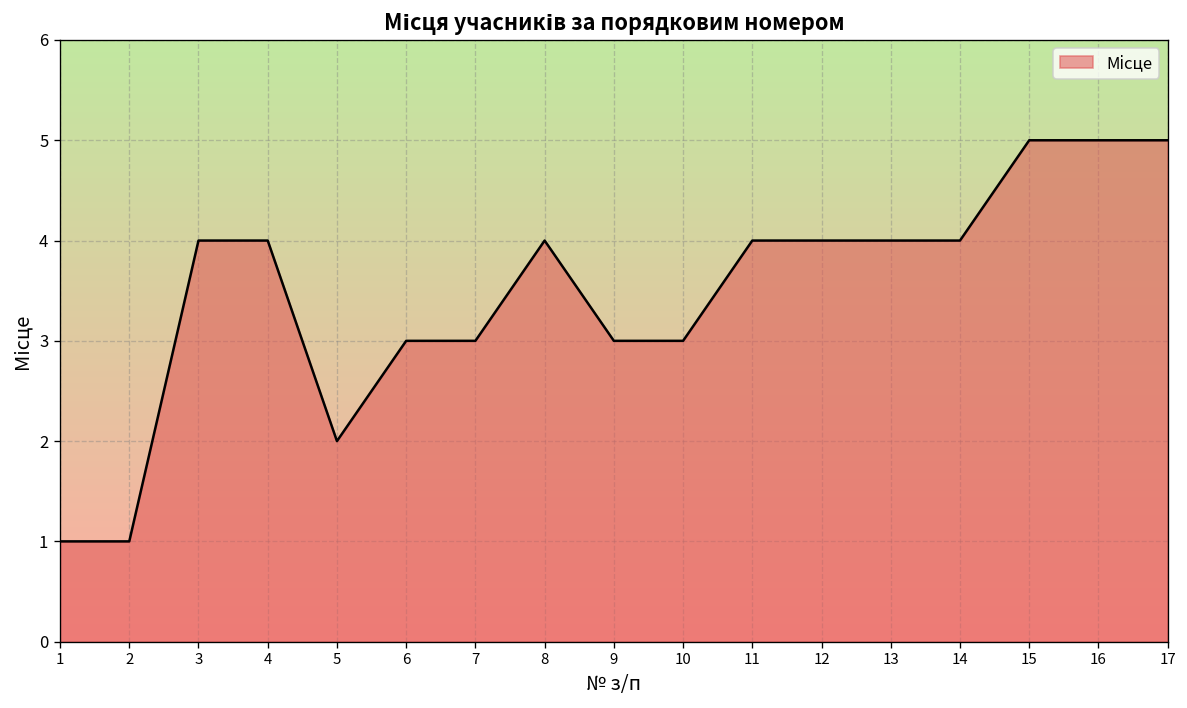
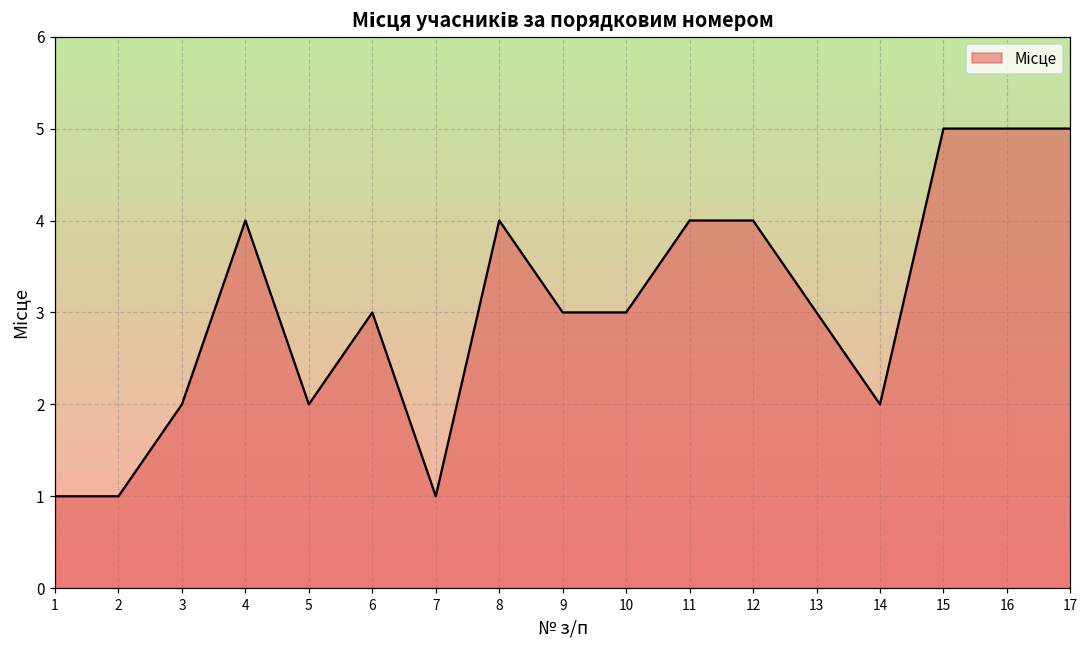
  {
    "1": 1,
    "2": 1,
-   "3": 4,
+   "3": 2,
    "4": 4,
    "5": 2,
    "6": 3,
-   "7": 3,
+   "7": 1,
    "8": 4,
    "9": 3,
    "10": 3,
    "11": 4,
    "12": 4,
-   "13": 4,
-   "14": 4,
+   "13": 3,
+   "14": 2,
    "15": 5,
    "16": 5,
    "17": 5
  }
